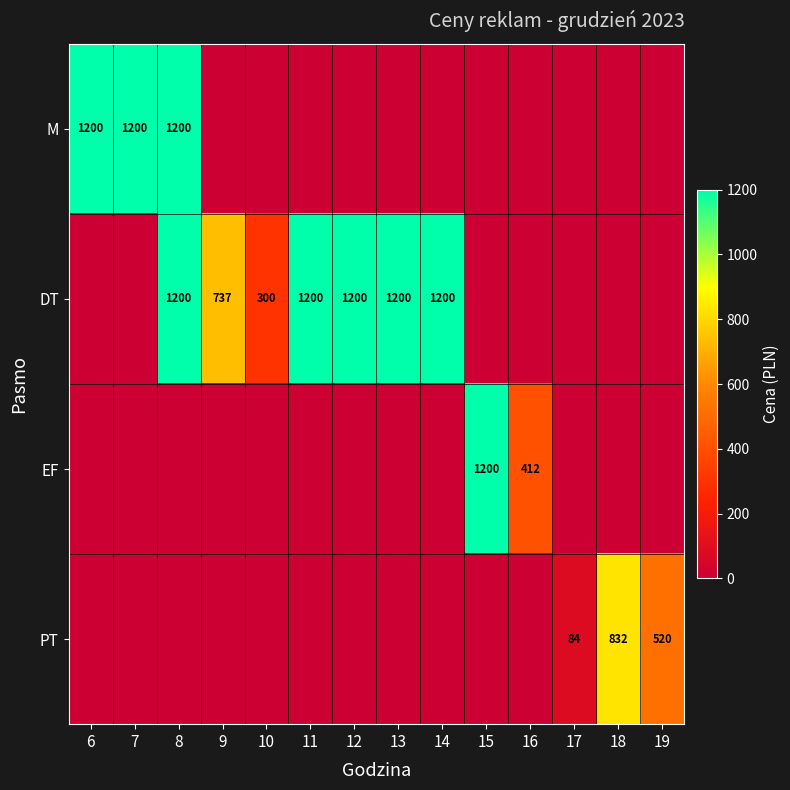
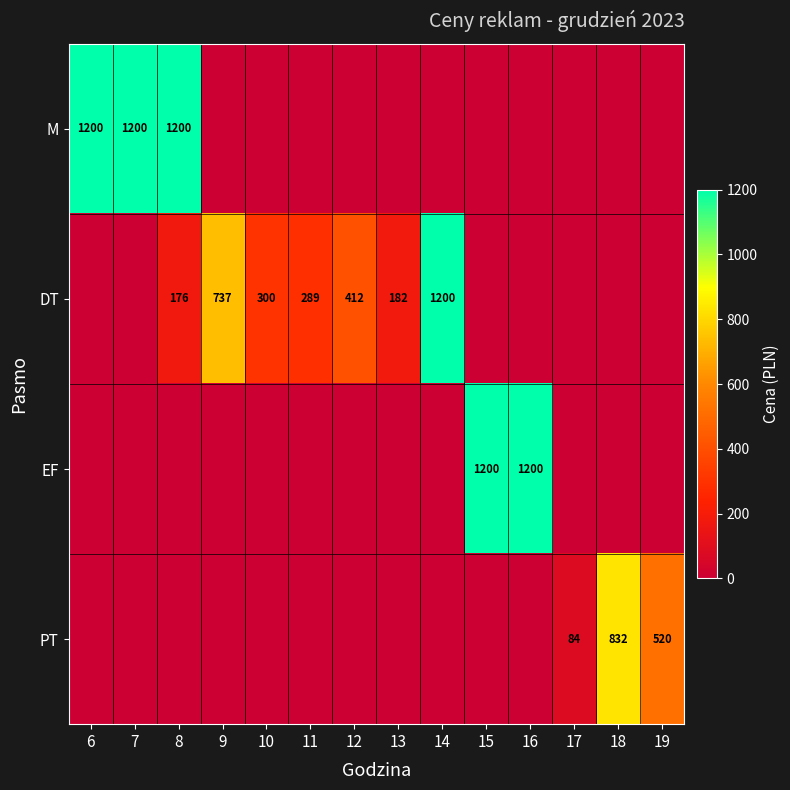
  {
    "M": {
      "6": 1200,
      "7": 1200,
      "8": 1200
    },
    "DT": {
-     "8": 1200,
+     "8": 176,
      "9": 737,
      "10": 300,
-     "11": 1200,
-     "12": 1200,
-     "13": 1200,
+     "11": 289,
+     "12": 412,
+     "13": 182,
      "14": 1200
    },
    "EF": {
      "15": 1200,
-     "16": 412
+     "16": 1200
    },
    "PT": {
      "17": 84,
      "18": 832,
      "19": 520
    }
  }
